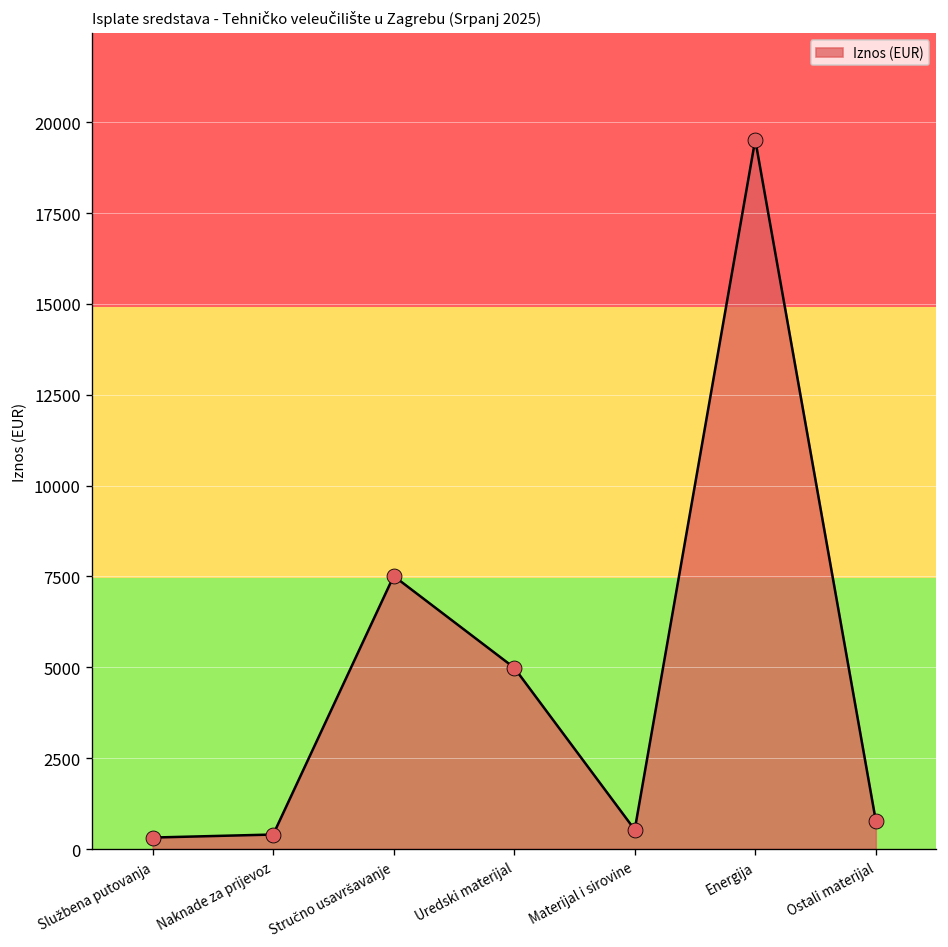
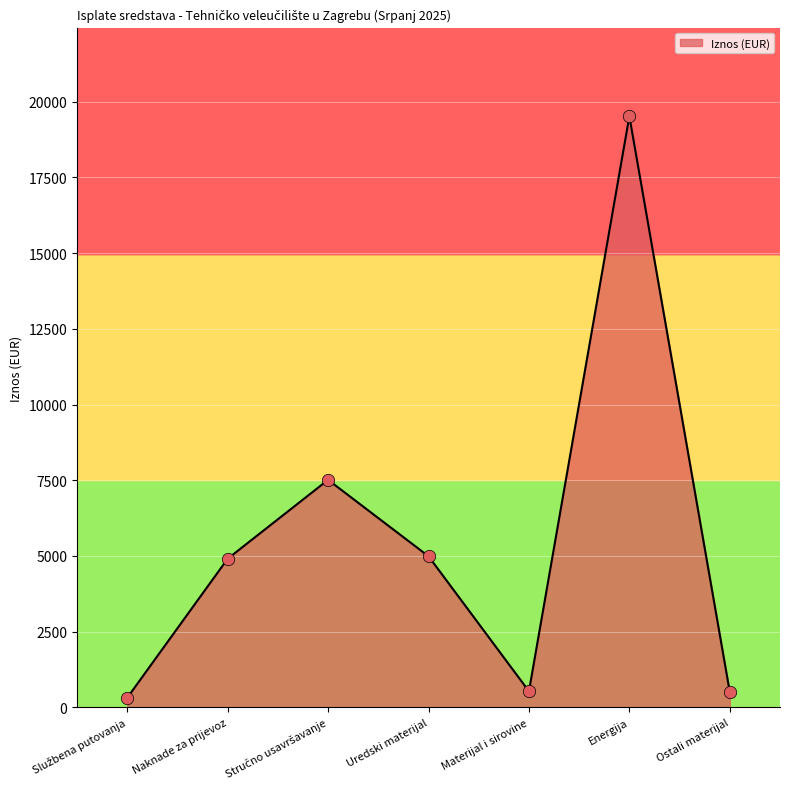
  {
    "Službena putovanja": 300,
-   "Naknade za prijevoz": 400,
+   "Naknade za prijevoz": 4900,
    "Stručno usavršavanje": 7500,
    "Uredski materijal": 5000,
    "Materijal i sirovine": 500,
    "Energija": 19500,
-   "Ostali materijal": 800
+   "Ostali materijal": 500
  }
